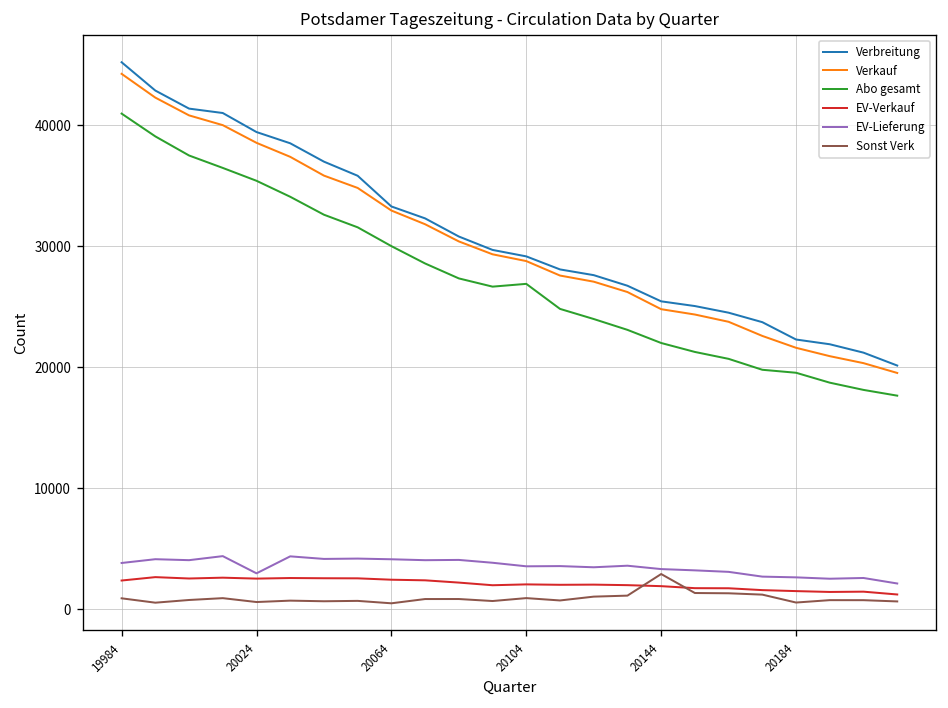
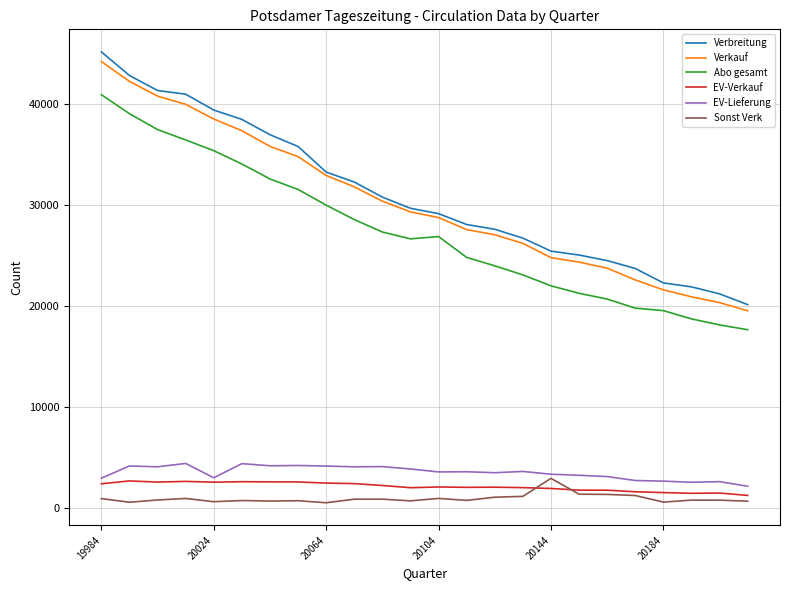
  {
    "Verbreitung": {
      "19984": 45200,
      "20024": 39400,
      "20064": 33300,
      "20104": 29200,
      "20144": 25500,
      "20184": 22300
    },
    "Verkauf": {
      "19984": 44300,
      "20024": 38600,
      "20064": 33000,
      "20104": 28800,
      "20144": 24800,
      "20184": 21600
    },
    "Abo gesamt": {
      "19984": 41000,
      "20024": 35400,
      "20064": 30000,
      "20104": 26900,
      "20144": 22000,
      "20184": 19600
    },
    "EV-Verkauf": {
      "19984": 2400,
      "20024": 2500,
      "20064": 2400,
      "20104": 2100,
      "20144": 1900,
      "20184": 1500
    },
    "EV-Lieferung": {
-     "19984": 3800,
+     "19984": 2900,
      "20024": 3000,
      "20064": 4100,
      "20104": 3600,
      "20144": 3300,
      "20184": 2600
    },
    "Sonst Verk": {
      "19984": 900,
      "20024": 600,
      "20064": 500,
      "20104": 900,
      "20144": 2900,
      "20184": 600
    }
  }
